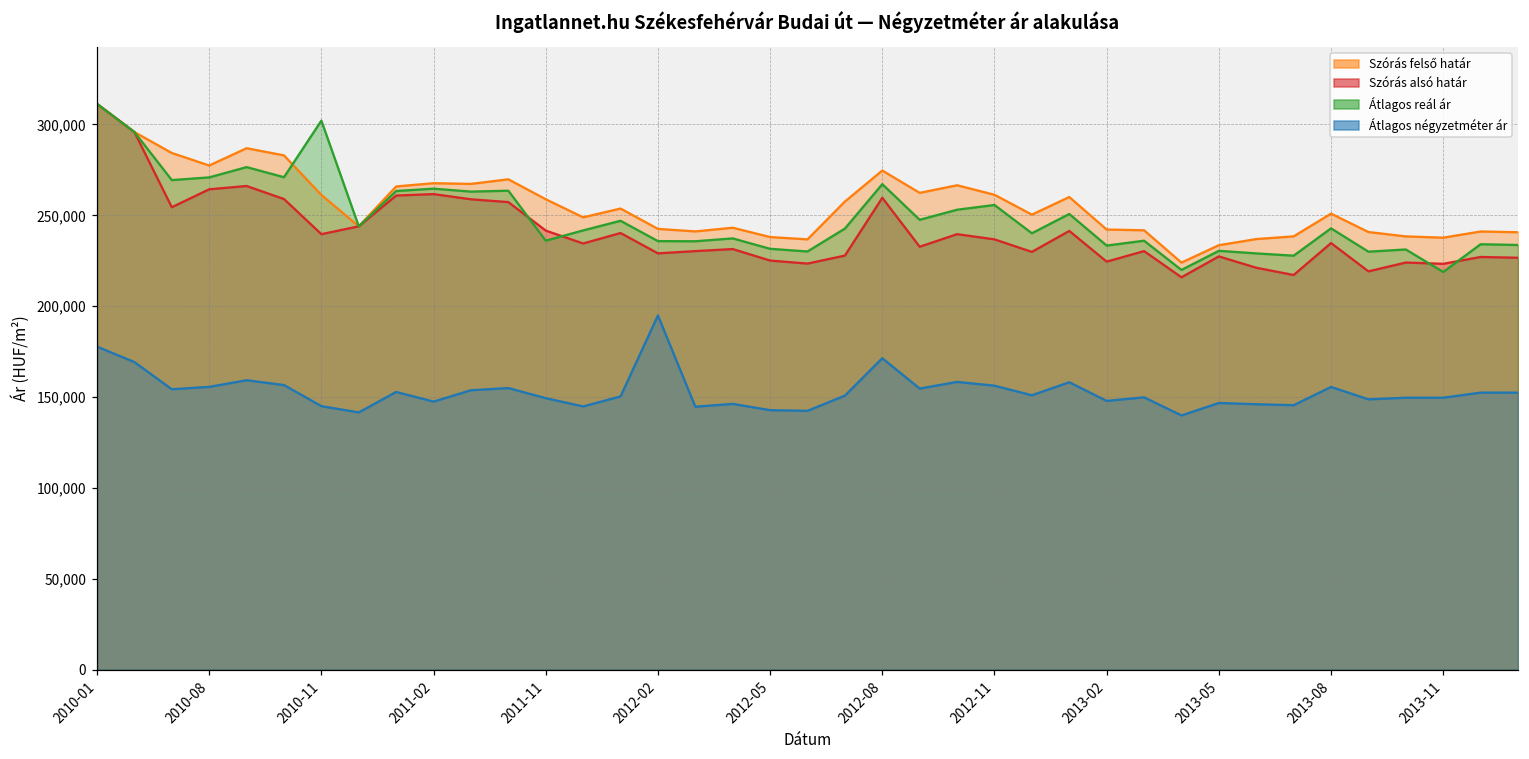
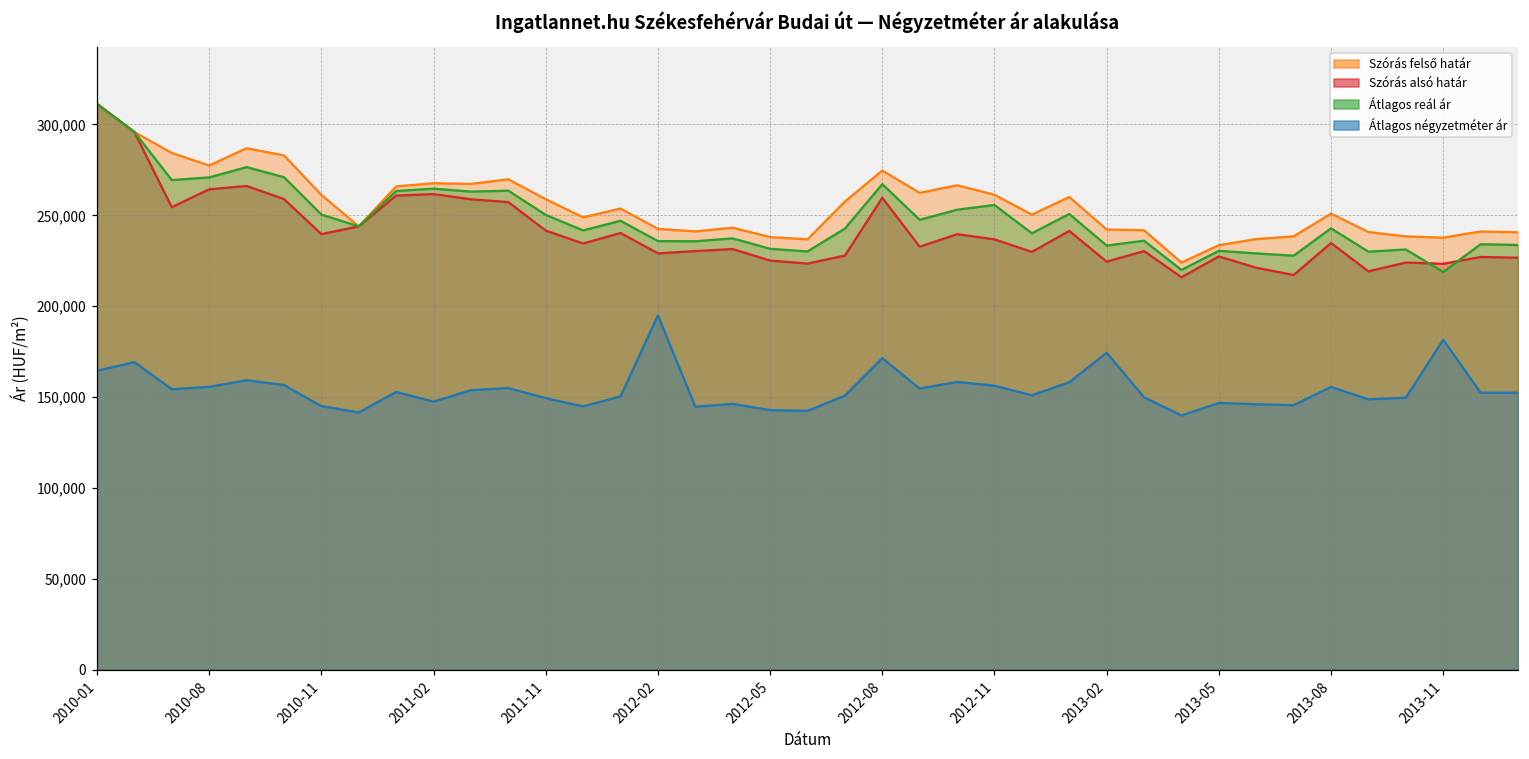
  {
    "Átlagos reál ár": {
      "2010-08": "271,000",
-     "2010-11": "302,000",
+     "2010-11": "250,000",
      "2011-02": "265,000",
-     "2011-11": "236,000",
+     "2011-11": "250,000",
      "2012-02": "236,000",
      "2012-05": "232,000",
      "2012-08": "267,000",
      "2012-11": "256,000",
      "2013-02": "233,000",
      "2013-05": "230,000",
      "2013-08": "243,000",
      "2013-11": "219,000"
    },
    "Átlagos négyzetméter ár": {
-     "2010-01": "178,000",
+     "2010-01": "164,000",
      "2010-08": "156,000",
      "2010-11": "145,000",
      "2011-02": "147,000",
      "2011-11": "149,000",
      "2012-02": "195,000",
      "2012-05": "143,000",
      "2012-08": "171,000",
      "2012-11": "156,000",
-     "2013-02": "148,000",
+     "2013-02": "174,000",
      "2013-05": "147,000",
      "2013-08": "156,000",
-     "2013-11": "150,000"
+     "2013-11": "182,000"
    }
  }
